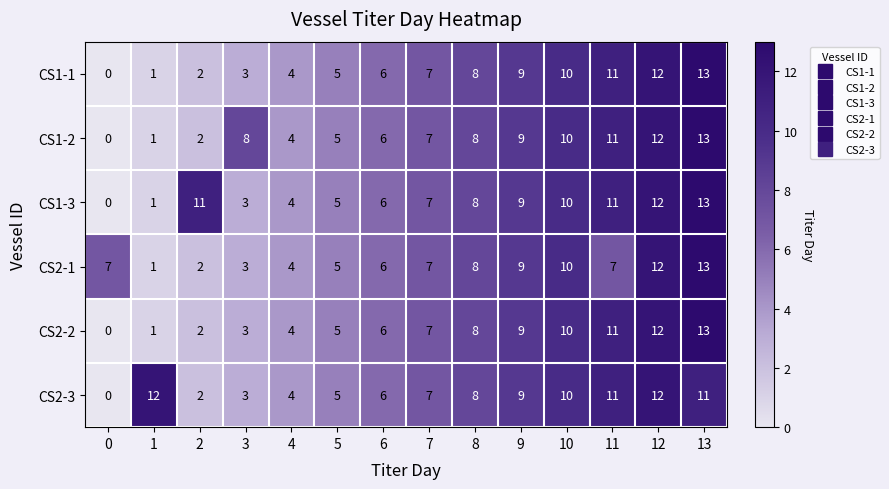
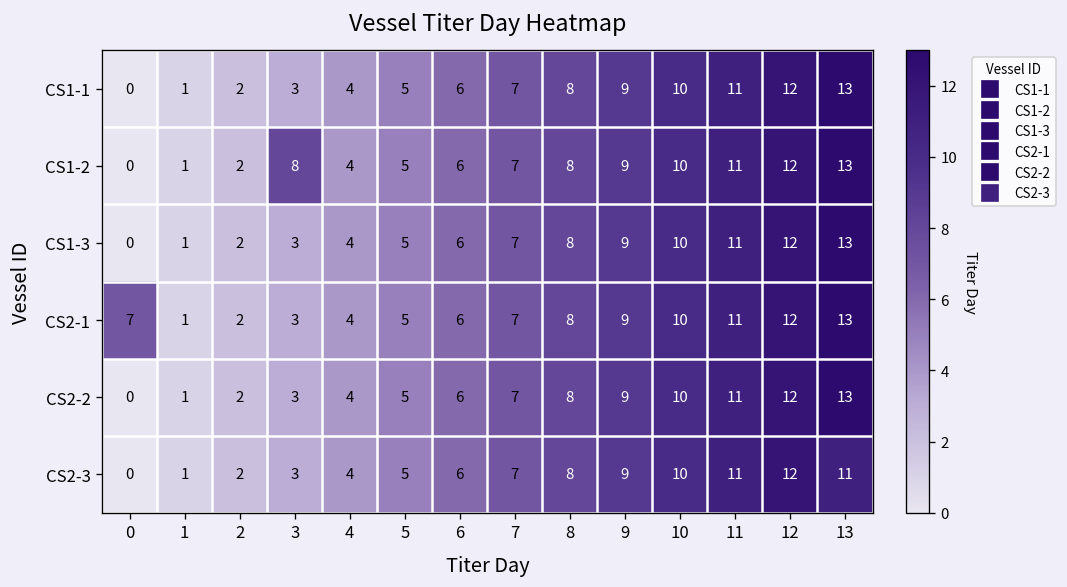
  {
    "CS1-1": {
      "0": 0,
      "1": 1,
      "2": 2,
      "3": 3,
      "4": 4,
      "5": 5,
      "6": 6,
      "7": 7,
      "8": 8,
      "9": 9,
      "10": 10,
      "11": 11,
      "12": 12,
      "13": 13
    },
    "CS1-2": {
      "0": 0,
      "1": 1,
      "2": 2,
      "3": 8,
      "4": 4,
      "5": 5,
      "6": 6,
      "7": 7,
      "8": 8,
      "9": 9,
      "10": 10,
      "11": 11,
      "12": 12,
      "13": 13
    },
    "CS1-3": {
      "0": 0,
      "1": 1,
-     "2": 11,
+     "2": 2,
      "3": 3,
      "4": 4,
      "5": 5,
      "6": 6,
      "7": 7,
      "8": 8,
      "9": 9,
      "10": 10,
      "11": 11,
      "12": 12,
      "13": 13
    },
    "CS2-1": {
      "0": 7,
      "1": 1,
      "2": 2,
      "3": 3,
      "4": 4,
      "5": 5,
      "6": 6,
      "7": 7,
      "8": 8,
      "9": 9,
      "10": 10,
-     "11": 7,
+     "11": 11,
      "12": 12,
      "13": 13
    },
    "CS2-2": {
      "0": 0,
      "1": 1,
      "2": 2,
      "3": 3,
      "4": 4,
      "5": 5,
      "6": 6,
      "7": 7,
      "8": 8,
      "9": 9,
      "10": 10,
      "11": 11,
      "12": 12,
      "13": 13
    },
    "CS2-3": {
      "0": 0,
-     "1": 12,
+     "1": 1,
      "2": 2,
      "3": 3,
      "4": 4,
      "5": 5,
      "6": 6,
      "7": 7,
      "8": 8,
      "9": 9,
      "10": 10,
      "11": 11,
      "12": 12,
      "13": 11
    }
  }
